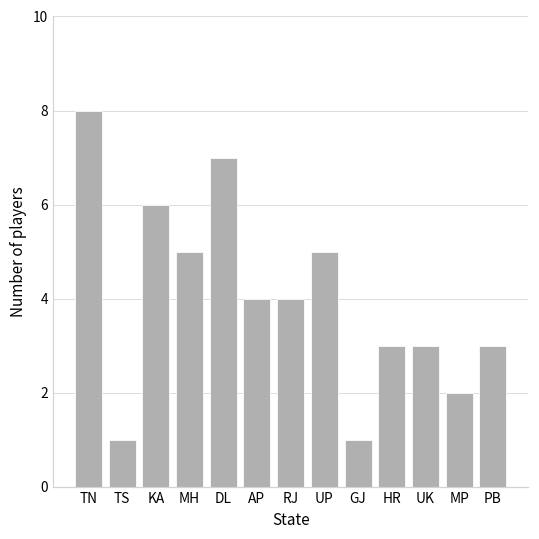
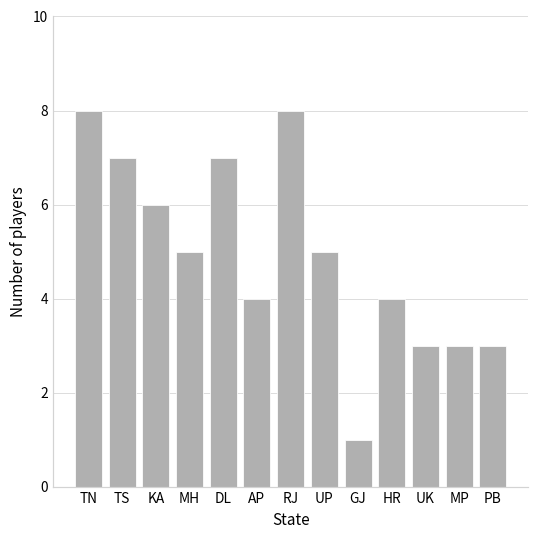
  {
    "TN": 8,
-   "TS": 1,
+   "TS": 7,
    "KA": 6,
    "MH": 5,
    "DL": 7,
    "AP": 4,
-   "RJ": 4,
+   "RJ": 8,
    "UP": 5,
    "GJ": 1,
-   "HR": 3,
+   "HR": 4,
    "UK": 3,
-   "MP": 2,
+   "MP": 3,
    "PB": 3
  }
